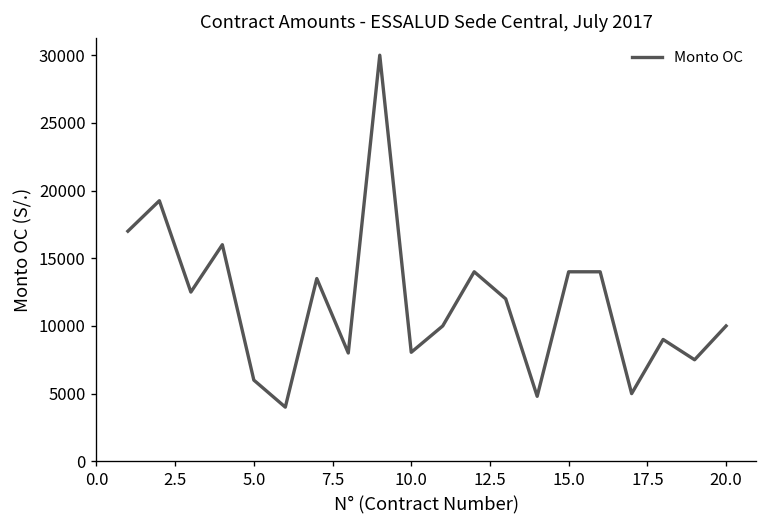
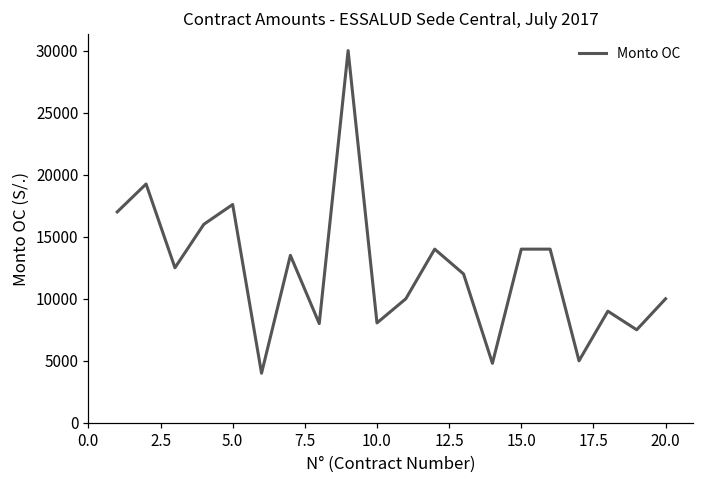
  {
-   "5.0": 6000,
+   "5.0": 17600,
    "10.0": 8100,
    "15.0": 14000,
    "20.0": 10000
  }
